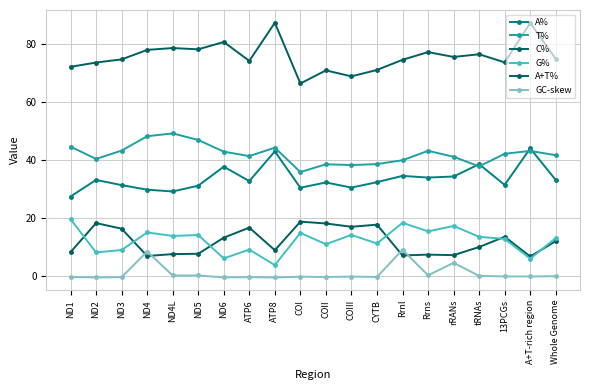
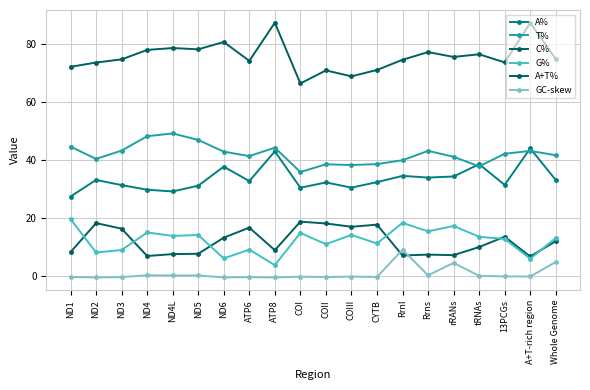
  {
    "GC-skew": {
      "ND1": 0,
      "ND2": 0,
      "ND3": 0,
-     "ND4": 9,
+     "ND4": 0,
      "ND4L": 0,
      "ND5": 0,
      "ND6": 0,
      "ATP6": 0,
      "ATP8": 0,
      "COI": 0,
      "COII": 0,
      "COIII": 0,
      "CYTB": 0,
      "Rrnl": 9,
      "Rrns": 0,
      "rRANs": 5,
      "tRNAs": 0,
      "13PCGs": 0,
      "A+T-rich region": 0,
-     "Whole Genome": 0
+     "Whole Genome": 5
    }
  }
